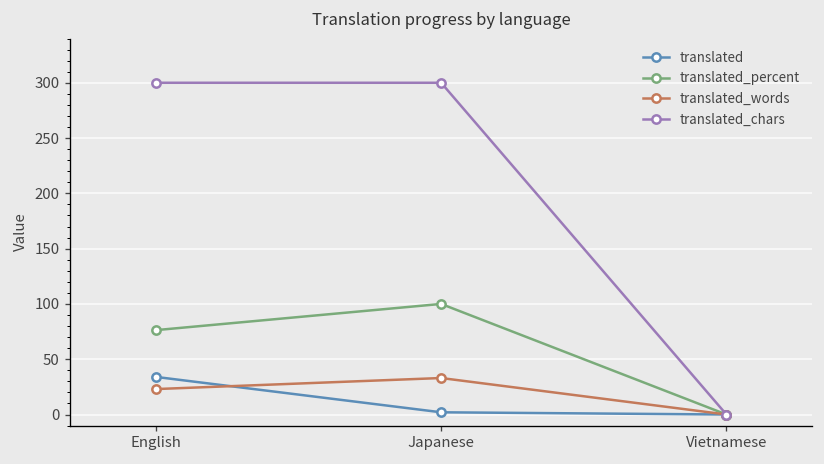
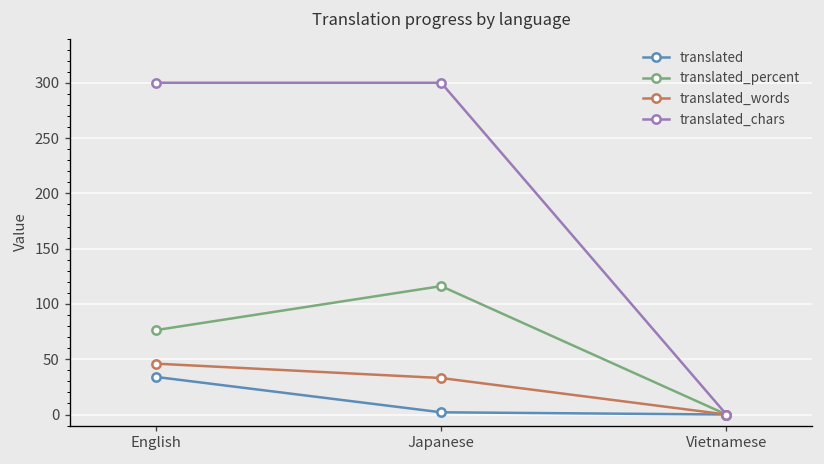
  {
    "translated": {
      "English": 30,
      "Japanese": 0
    },
    "translated_percent": {
      "English": 80,
-     "Japanese": 100
+     "Japanese": 120
    },
    "translated_words": {
-     "English": 20,
+     "English": 50,
      "Japanese": 30
    },
    "translated_chars": {
      "English": 300,
      "Japanese": 300
    }
  }
